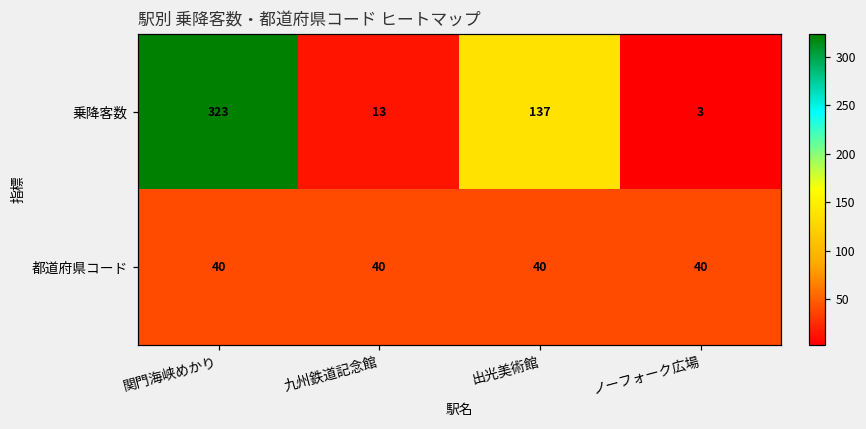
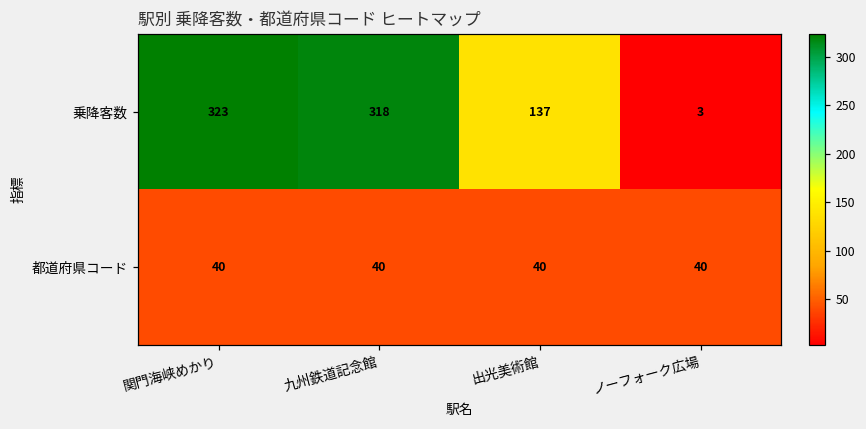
  {
    "乗降客数": {
      "関門海峡めかり": 323,
-     "九州鉄道記念館": 13,
+     "九州鉄道記念館": 318,
      "出光美術館": 137,
      "ノーフォーク広場": 3
    },
    "都道府県コード": {
      "関門海峡めかり": 40,
      "九州鉄道記念館": 40,
      "出光美術館": 40,
      "ノーフォーク広場": 40
    }
  }
